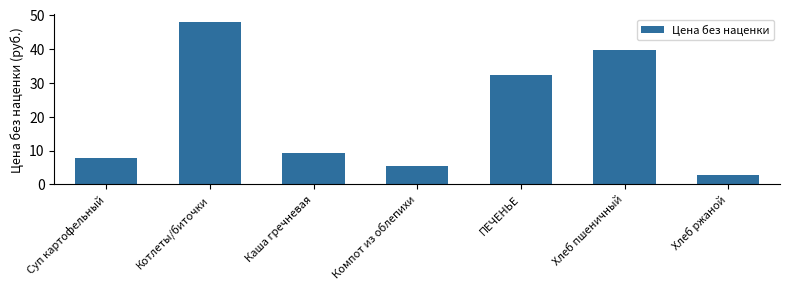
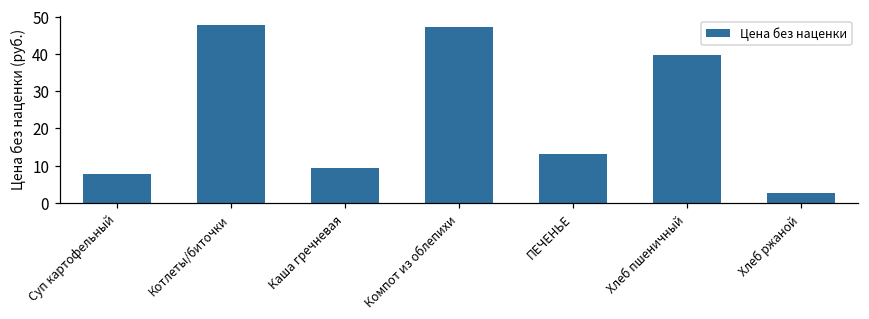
  {
    "Суп картофельный": 8,
    "Котлеты/биточки": 48,
    "Каша гречневая": 9,
-   "Компот из облепихи": 5,
-   "ПЕЧЕНЬЕ": 32,
+   "Компот из облепихи": 47,
+   "ПЕЧЕНЬЕ": 13,
    "Хлеб пшеничный": 40,
    "Хлеб ржаной": 3
  }
